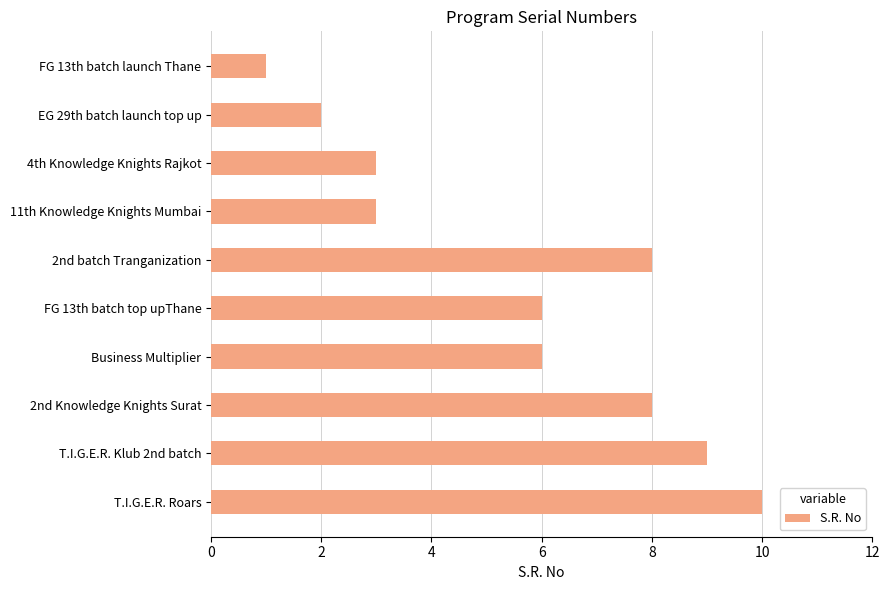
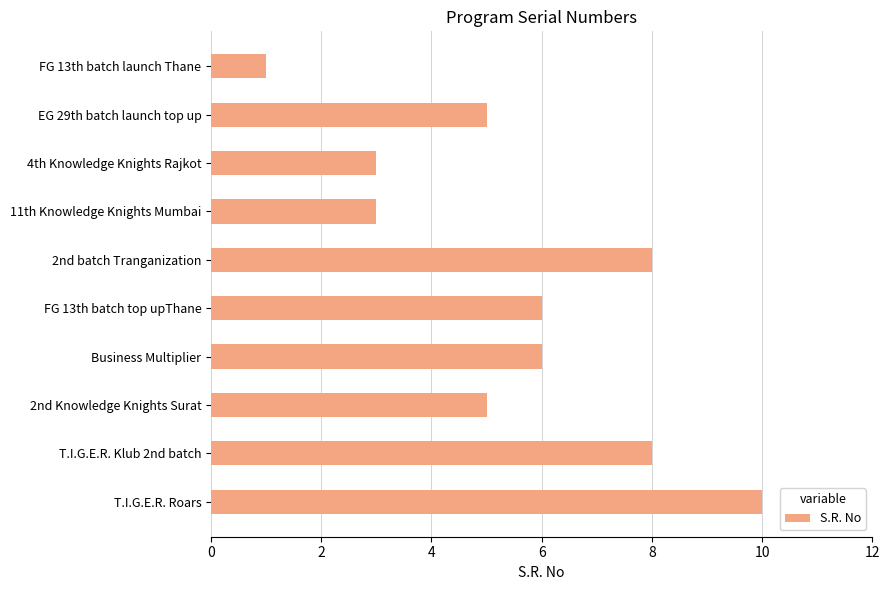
  {
    "FG 13th batch launch Thane": 1,
-   "EG 29th batch launch top up": 2,
+   "EG 29th batch launch top up": 5,
    "4th Knowledge Knights Rajkot": 3,
    "11th Knowledge Knights Mumbai": 3,
    "2nd batch Tranganization": 8,
    "FG 13th batch top upThane": 6,
    "Business Multiplier": 6,
-   "2nd Knowledge Knights Surat": 8,
-   "T.I.G.E.R. Klub 2nd batch": 9,
+   "2nd Knowledge Knights Surat": 5,
+   "T.I.G.E.R. Klub 2nd batch": 8,
    "T.I.G.E.R. Roars": 10
  }
